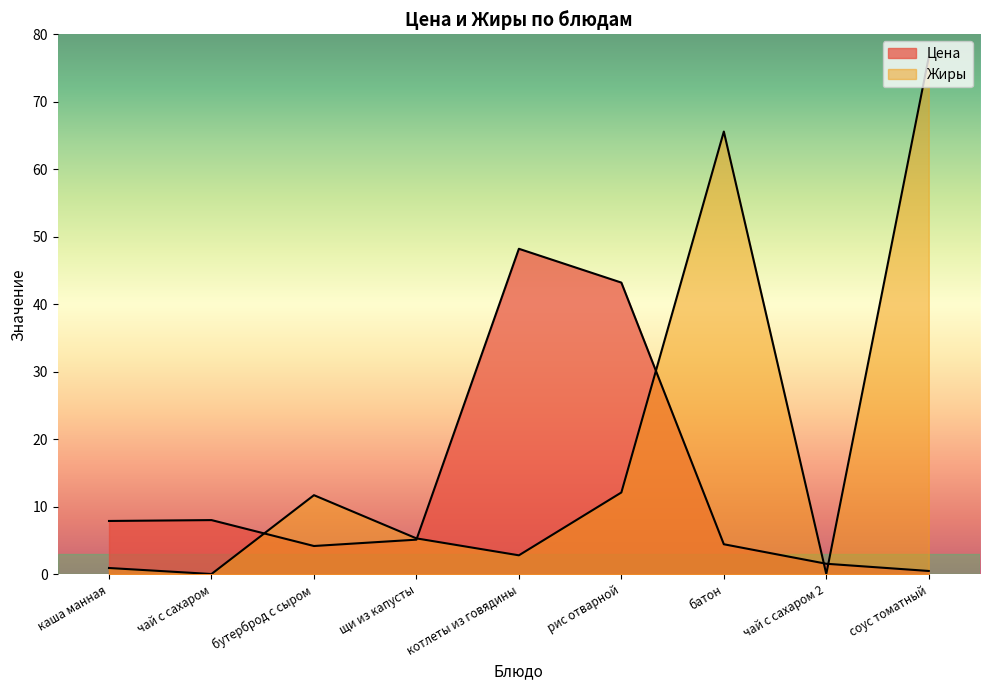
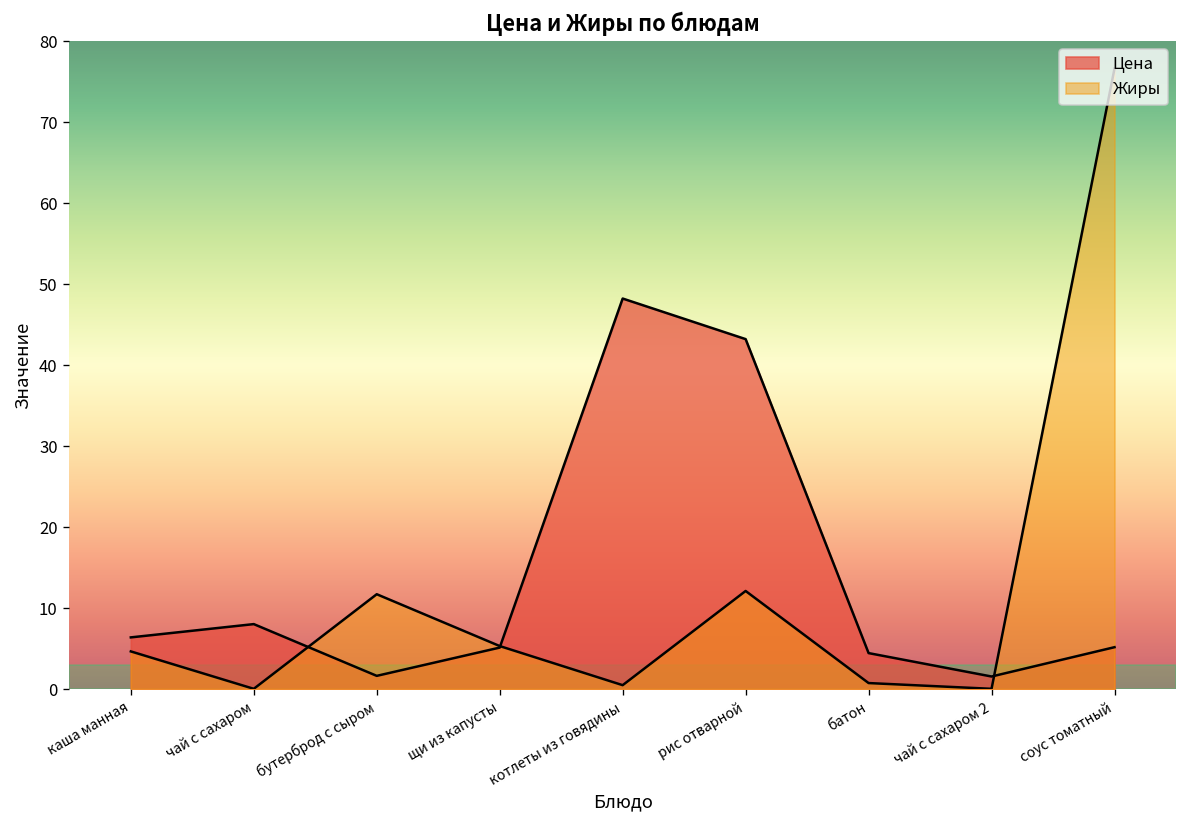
  {
    "Цена": {
-     "каша манная": 8,
+     "каша манная": 6,
      "чай с сахаром": 8,
-     "бутерброд с сыром": 4,
+     "бутерброд с сыром": 2,
      "котлеты из говядины": 48,
      "рис отварной": 43,
      "батон": 4,
      "чай с сахаром 2": 2,
-     "соус томатный": 0
+     "соус томатный": 5
    },
    "Жиры": {
-     "каша манная": 1,
+     "каша манная": 5,
      "чай с сахаром": 0,
      "бутерброд с сыром": 12,
-     "котлеты из говядины": 3,
+     "котлеты из говядины": 0,
      "рис отварной": 12,
-     "батон": 66,
+     "батон": 1,
      "чай с сахаром 2": 0
    }
  }
